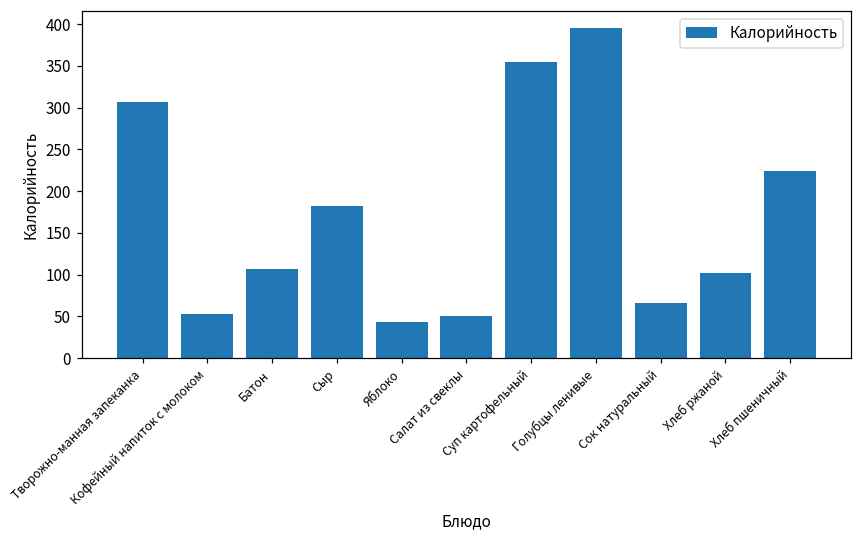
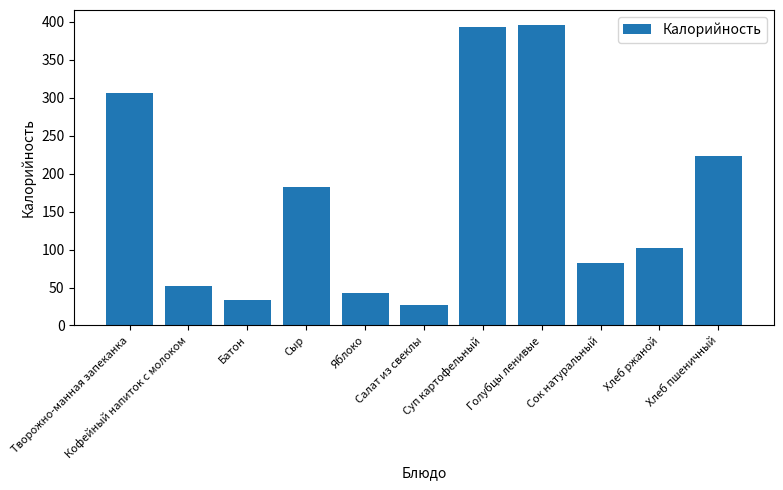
  {
    "Творожно-манная запеканка": 310,
    "Кофейный напиток с молоком": 50,
-   "Батон": 110,
+   "Батон": 30,
    "Сыр": 180,
    "Яблоко": 40,
-   "Салат из свеклы": 50,
-   "Суп картофельный": 360,
+   "Салат из свеклы": 30,
+   "Суп картофельный": 390,
    "Голубцы ленивые": 400,
-   "Сок натуральный": 70,
+   "Сок натуральный": 80,
    "Хлеб ржаной": 100,
    "Хлеб пшеничный": 220
  }
